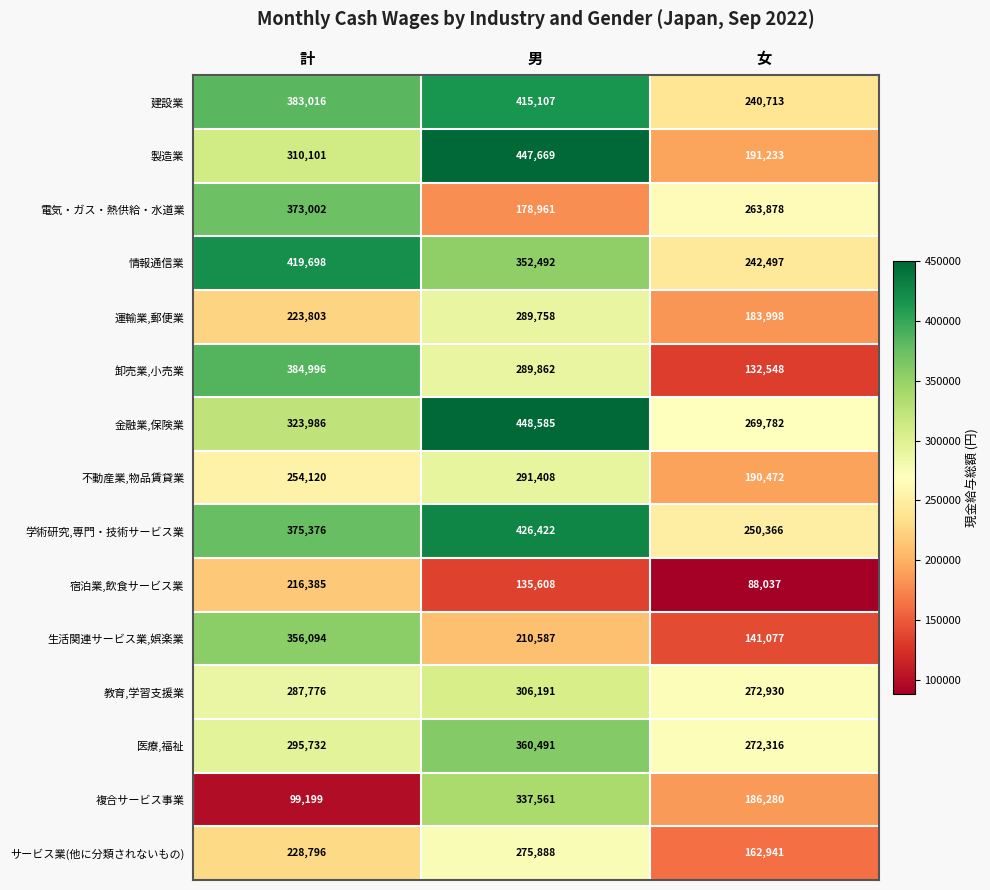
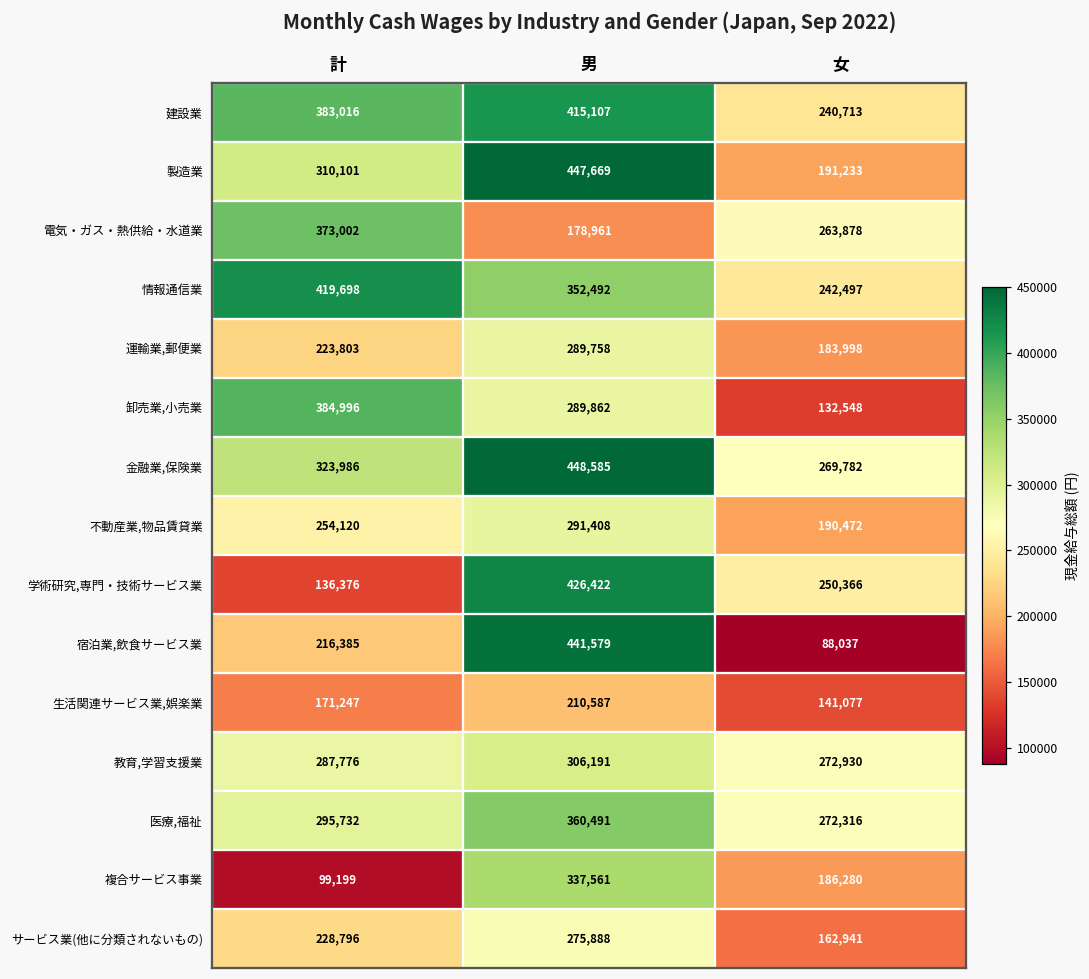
  {
    "建設業": {
      "計": "383,016",
      "男": "415,107",
      "女": "240,713"
    },
    "製造業": {
      "計": "310,101",
      "男": "447,669",
      "女": "191,233"
    },
    "電気・ガス・熱供給・水道業": {
      "計": "373,002",
      "男": "178,961",
      "女": "263,878"
    },
    "情報通信業": {
      "計": "419,698",
      "男": "352,492",
      "女": "242,497"
    },
    "運輸業,郵便業": {
      "計": "223,803",
      "男": "289,758",
      "女": "183,998"
    },
    "卸売業,小売業": {
      "計": "384,996",
      "男": "289,862",
      "女": "132,548"
    },
    "金融業,保険業": {
      "計": "323,986",
      "男": "448,585",
      "女": "269,782"
    },
    "不動産業,物品賃貸業": {
      "計": "254,120",
      "男": "291,408",
      "女": "190,472"
    },
    "学術研究,専門・技術サービス業": {
-     "計": "375,376",
+     "計": "136,376",
      "男": "426,422",
      "女": "250,366"
    },
    "宿泊業,飲食サービス業": {
      "計": "216,385",
-     "男": "135,608",
+     "男": "441,579",
      "女": "88,037"
    },
    "生活関連サービス業,娯楽業": {
-     "計": "356,094",
+     "計": "171,247",
      "男": "210,587",
      "女": "141,077"
    },
    "教育,学習支援業": {
      "計": "287,776",
      "男": "306,191",
      "女": "272,930"
    },
    "医療,福祉": {
      "計": "295,732",
      "男": "360,491",
      "女": "272,316"
    },
    "複合サービス事業": {
      "計": "99,199",
      "男": "337,561",
      "女": "186,280"
    },
    "サービス業(他に分類されないもの)": {
      "計": "228,796",
      "男": "275,888",
      "女": "162,941"
    }
  }
